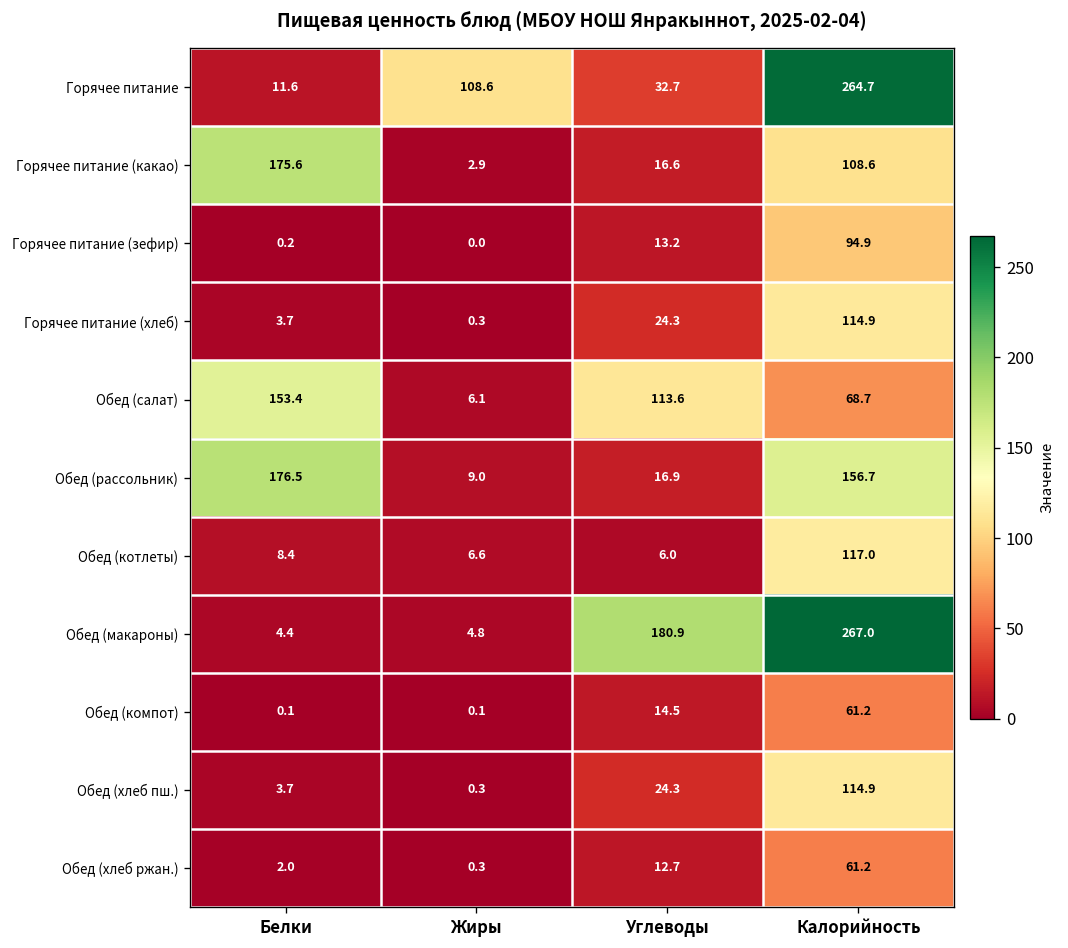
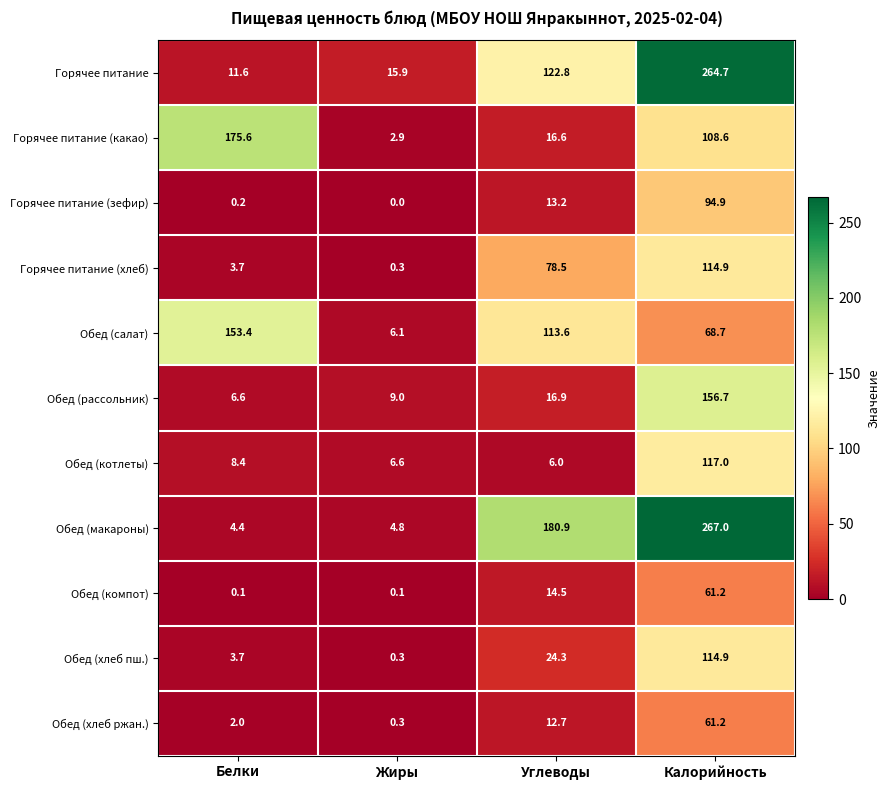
  {
    "Горячее питание": {
      "Белки": 11.6,
-     "Жиры": 108.6,
-     "Углеводы": 32.7,
+     "Жиры": 15.9,
+     "Углеводы": 122.8,
      "Калорийность": 264.7
    },
    "Горячее питание (какао)": {
      "Белки": 175.6,
      "Жиры": 2.9,
      "Углеводы": 16.6,
      "Калорийность": 108.6
    },
    "Горячее питание (зефир)": {
      "Белки": 0.2,
      "Жиры": 0.0,
      "Углеводы": 13.2,
      "Калорийность": 94.9
    },
    "Горячее питание (хлеб)": {
      "Белки": 3.7,
      "Жиры": 0.3,
-     "Углеводы": 24.3,
+     "Углеводы": 78.5,
      "Калорийность": 114.9
    },
    "Обед (салат)": {
      "Белки": 153.4,
      "Жиры": 6.1,
      "Углеводы": 113.6,
      "Калорийность": 68.7
    },
    "Обед (рассольник)": {
-     "Белки": 176.5,
+     "Белки": 6.6,
      "Жиры": 9.0,
      "Углеводы": 16.9,
      "Калорийность": 156.7
    },
    "Обед (котлеты)": {
      "Белки": 8.4,
      "Жиры": 6.6,
      "Углеводы": 6.0,
      "Калорийность": 117.0
    },
    "Обед (макароны)": {
      "Белки": 4.4,
      "Жиры": 4.8,
      "Углеводы": 180.9,
      "Калорийность": 267.0
    },
    "Обед (компот)": {
      "Белки": 0.1,
      "Жиры": 0.1,
      "Углеводы": 14.5,
      "Калорийность": 61.2
    },
    "Обед (хлеб пш.)": {
      "Белки": 3.7,
      "Жиры": 0.3,
      "Углеводы": 24.3,
      "Калорийность": 114.9
    },
    "Обед (хлеб ржан.)": {
      "Белки": 2.0,
      "Жиры": 0.3,
      "Углеводы": 12.7,
      "Калорийность": 61.2
    }
  }
